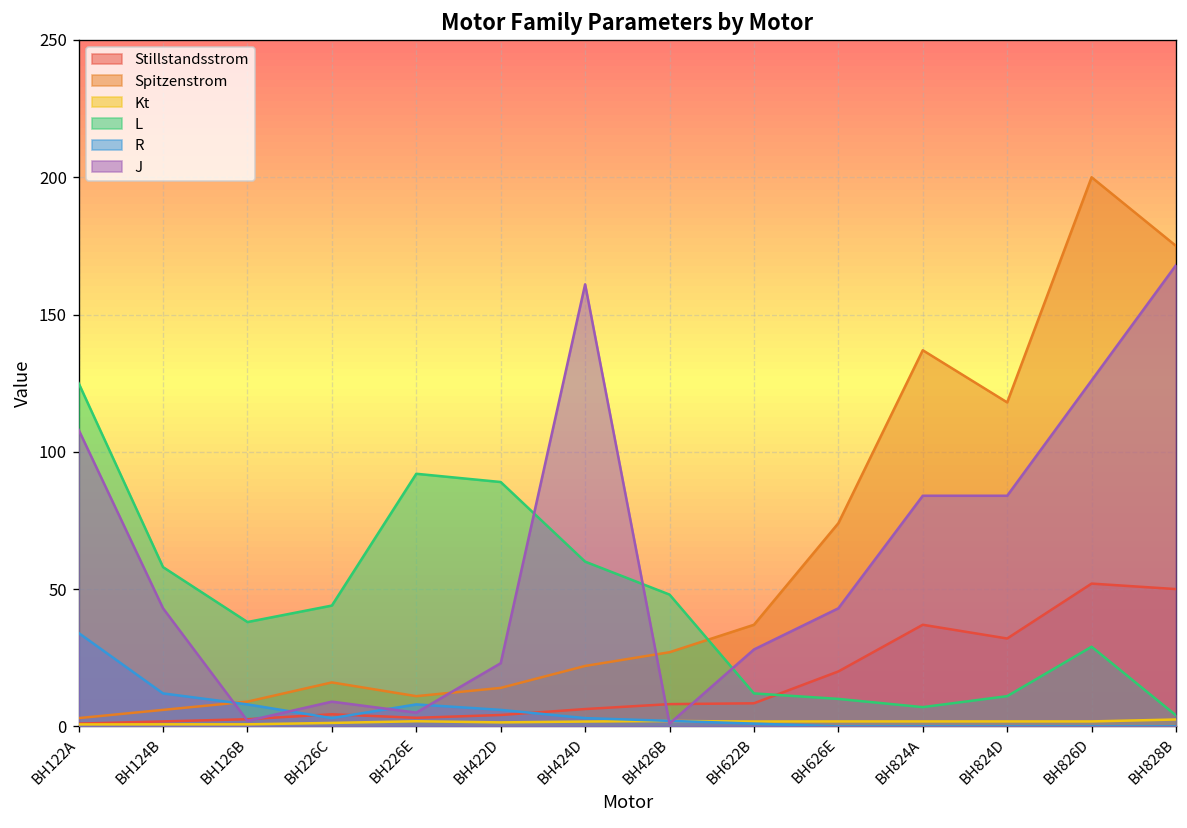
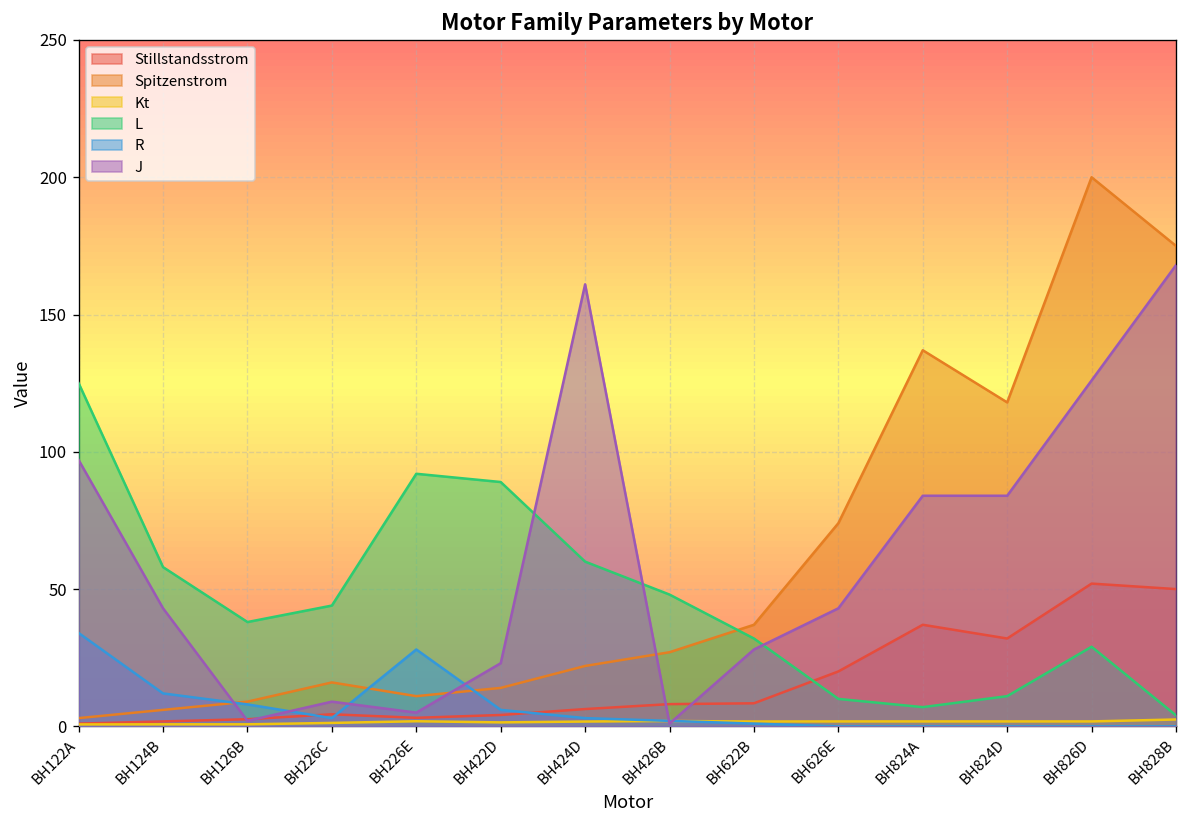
  {
    "L": {
      "BH122A": 125,
      "BH124B": 58,
      "BH126B": 38,
      "BH226C": 44,
      "BH226E": 92,
      "BH422D": 89,
      "BH424D": 60,
      "BH426B": 48,
-     "BH622B": 12,
+     "BH622B": 32,
      "BH626E": 10,
      "BH824A": 7,
      "BH824D": 11,
      "BH826D": 29,
      "BH828B": 4
    },
    "R": {
      "BH122A": 34,
      "BH124B": 12,
      "BH226C": 3,
-     "BH226E": 8,
+     "BH226E": 28,
      "BH422D": 6,
      "BH424D": 3,
      "BH626E": 0,
      "BH824A": 0,
      "BH824D": 0,
      "BH826D": 0,
      "BH828B": 0
    },
    "J": {
-     "BH122A": 108,
+     "BH122A": 97,
      "BH124B": 43,
      "BH226C": 9,
      "BH226E": 5,
      "BH422D": 23,
      "BH424D": 161,
      "BH622B": 28,
      "BH626E": 43,
      "BH824A": 84,
      "BH824D": 84,
      "BH826D": 126,
      "BH828B": 168
    }
  }
